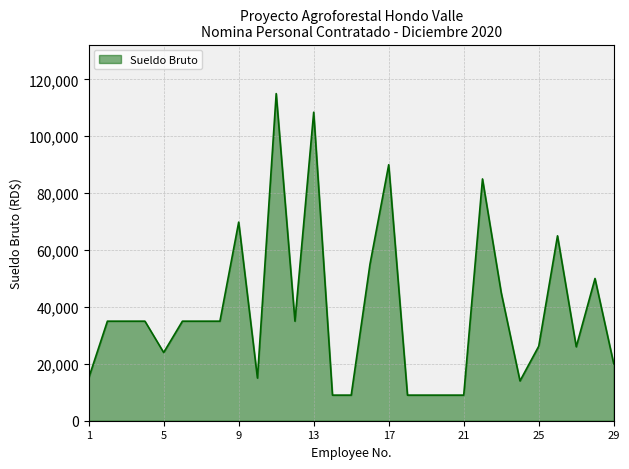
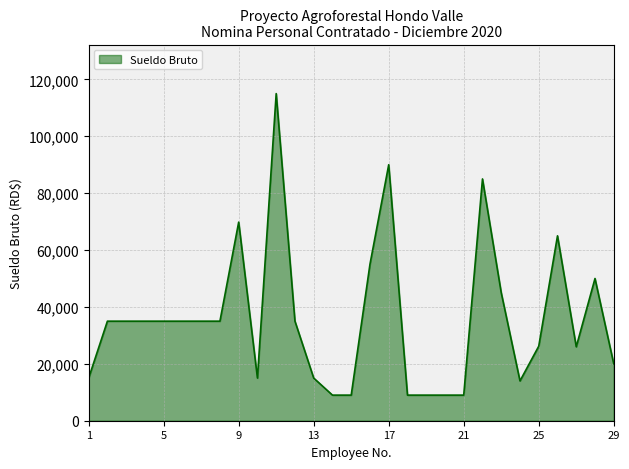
  {
    "1": "15,000",
-   "5": "24,000",
+   "5": "35,000",
    "9": "70,000",
-   "13": "108,000",
+   "13": "15,000",
    "17": "90,000",
    "21": "9,000",
    "25": "26,000",
    "29": "20,000"
  }
